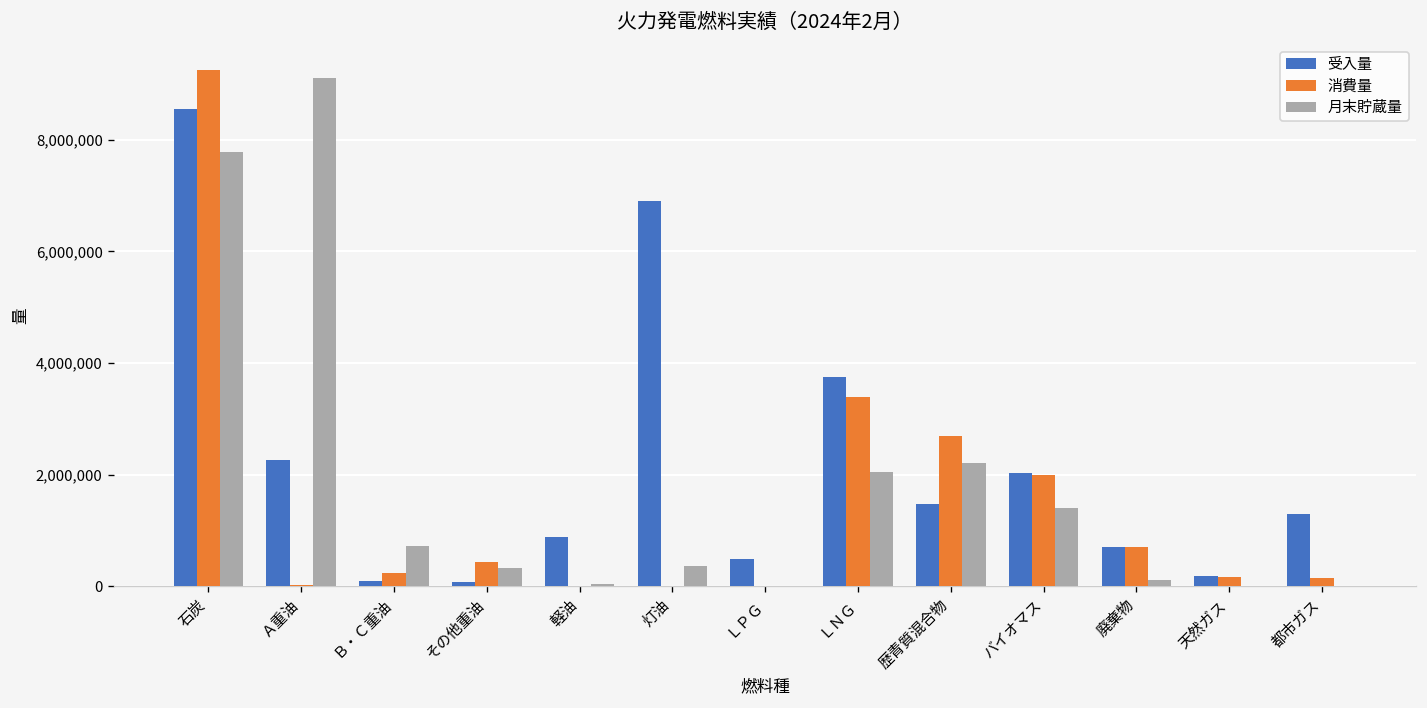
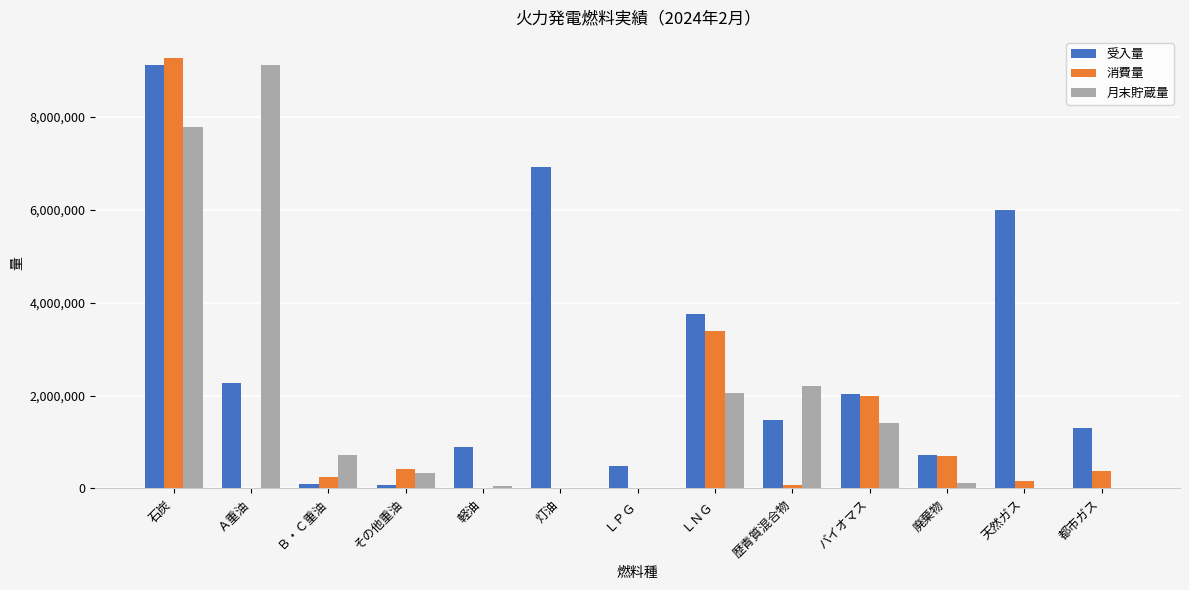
  {
    "受入量": {
-     "石炭": "8,500,000",
+     "石炭": "9,100,000",
      "Ａ重油": "2,300,000",
      "Ｂ・Ｃ重油": "100,000",
      "その他重油": "100,000",
      "軽油": "900,000",
      "灯油": "6,900,000",
      "ＬＰＧ": "500,000",
      "ＬＮＧ": "3,800,000",
      "歴青質混合物": "1,500,000",
      "バイオマス": "2,000,000",
      "廃棄物": "700,000",
-     "天然ガス": "200,000",
+     "天然ガス": "6,000,000",
      "都市ガス": "1,300,000"
    },
    "消費量": {
      "石炭": "9,300,000",
      "Ｂ・Ｃ重油": "200,000",
      "その他重油": "400,000",
      "ＬＮＧ": "3,400,000",
-     "歴青質混合物": "2,700,000",
+     "歴青質混合物": "100,000",
      "バイオマス": "2,000,000",
      "廃棄物": "700,000",
      "天然ガス": "200,000",
-     "都市ガス": "100,000"
+     "都市ガス": "400,000"
    },
    "月末貯蔵量": {
      "石炭": "7,800,000",
      "Ａ重油": "9,100,000",
      "Ｂ・Ｃ重油": "700,000",
      "その他重油": "300,000",
-     "灯油": "400,000",
+     "灯油": "0",
      "ＬＮＧ": "2,100,000",
      "歴青質混合物": "2,200,000",
      "バイオマス": "1,400,000",
      "廃棄物": "100,000",
      "天然ガス": "0"
    }
  }
